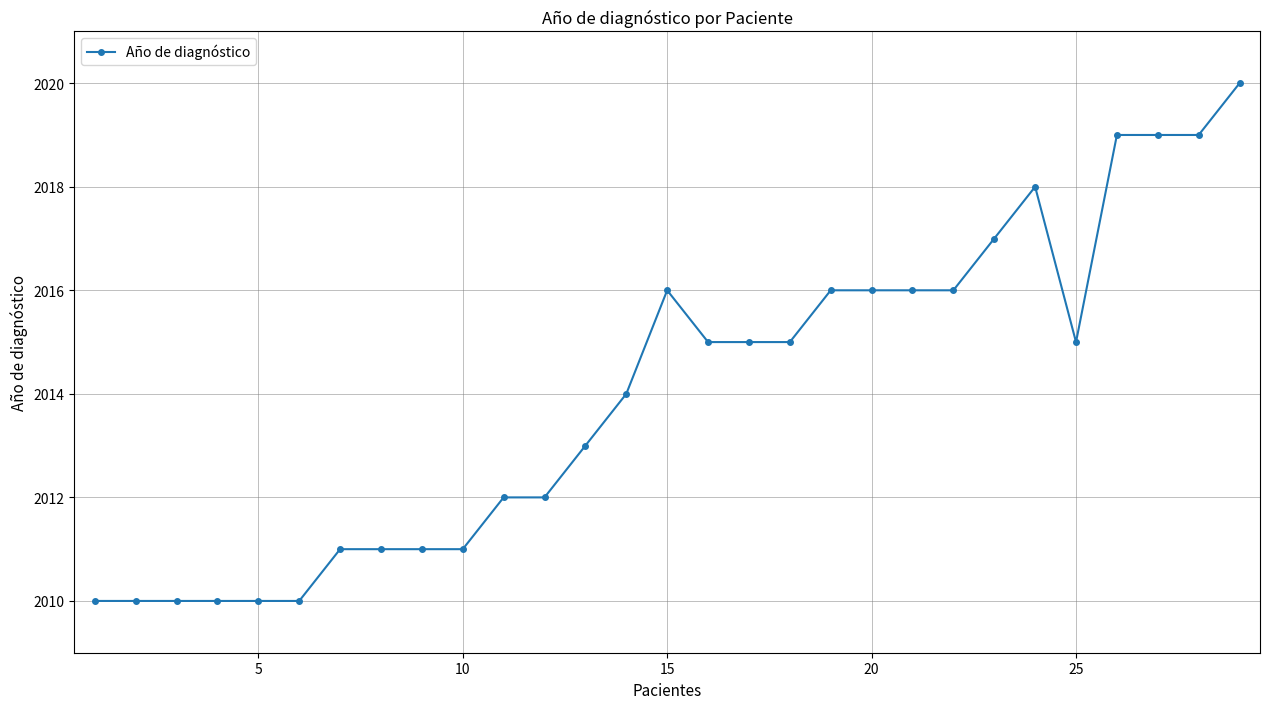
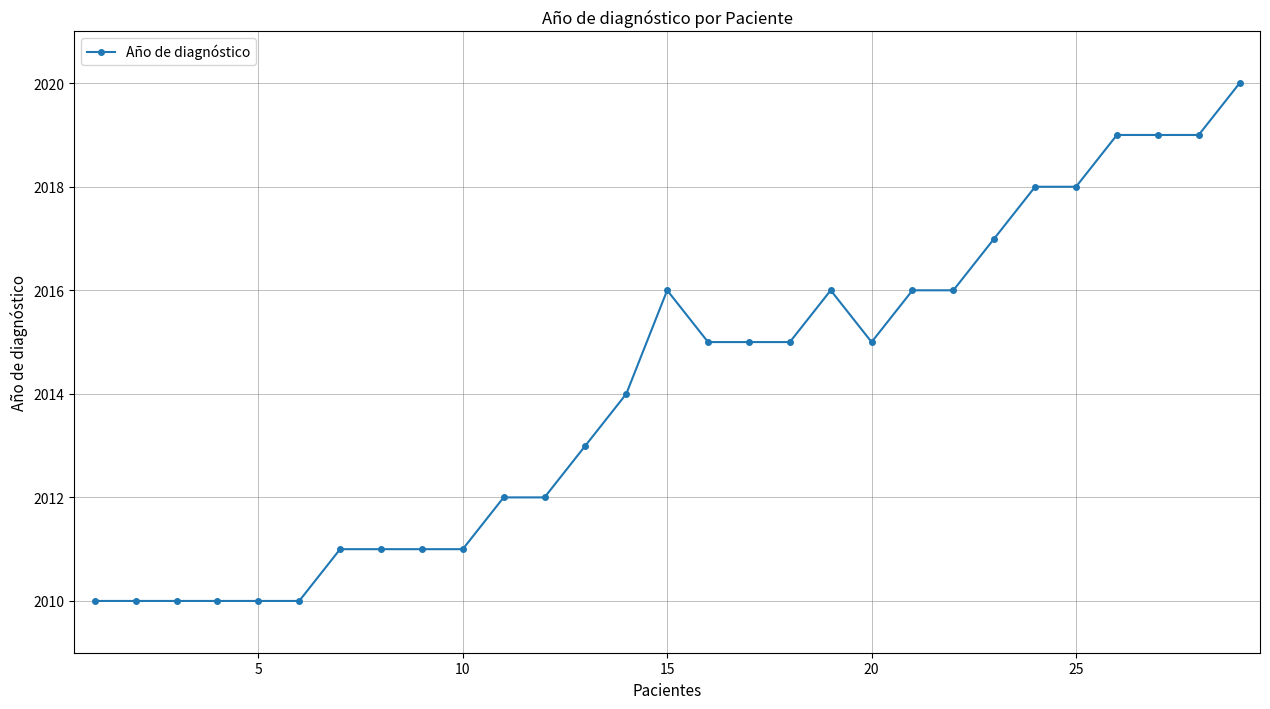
  {
    "5": 2010,
    "10": 2011,
    "15": 2016,
-   "20": 2016,
-   "25": 2015
+   "20": 2015,
+   "25": 2018
  }
